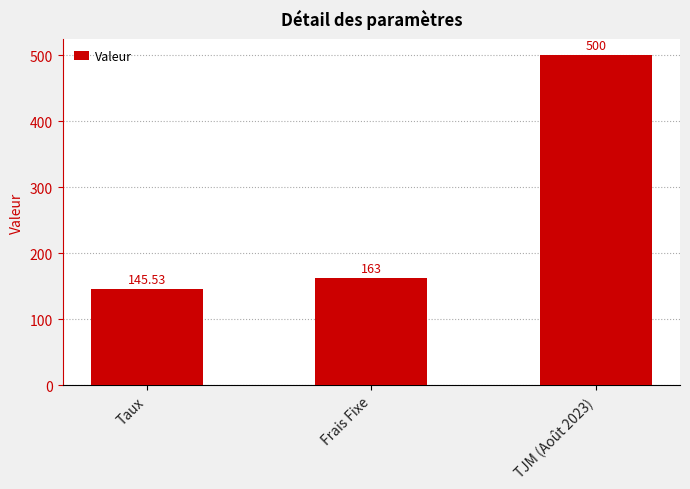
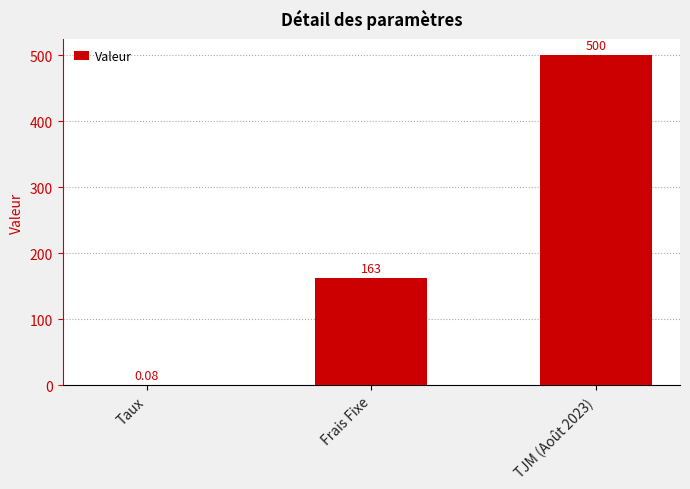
  {
-   "Taux": 145.53,
+   "Taux": 0.08,
    "Frais Fixe": 163,
    "TJM (Août 2023)": 500
  }
